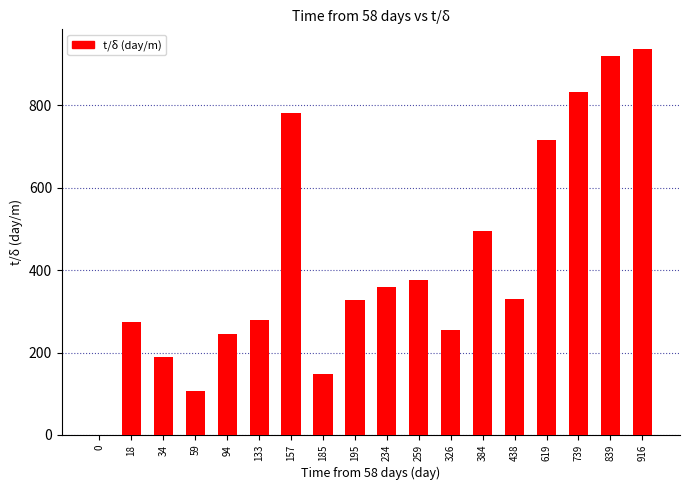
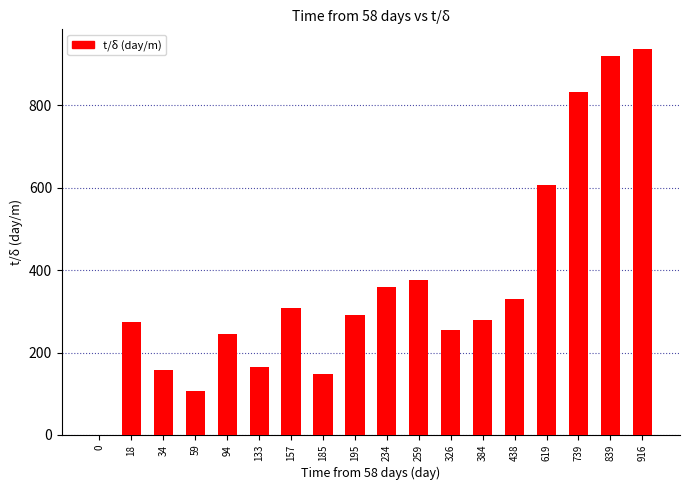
  {
    "0": 0,
    "18": 270,
-   "34": 190,
+   "34": 160,
    "59": 110,
    "94": 250,
-   "133": 280,
-   "157": 780,
+   "133": 170,
+   "157": 310,
    "185": 150,
-   "195": 330,
+   "195": 290,
    "234": 360,
    "259": 380,
    "326": 260,
-   "384": 500,
+   "384": 280,
    "438": 330,
-   "619": 720,
+   "619": 610,
    "739": 830,
    "839": 920,
    "916": 940
  }
